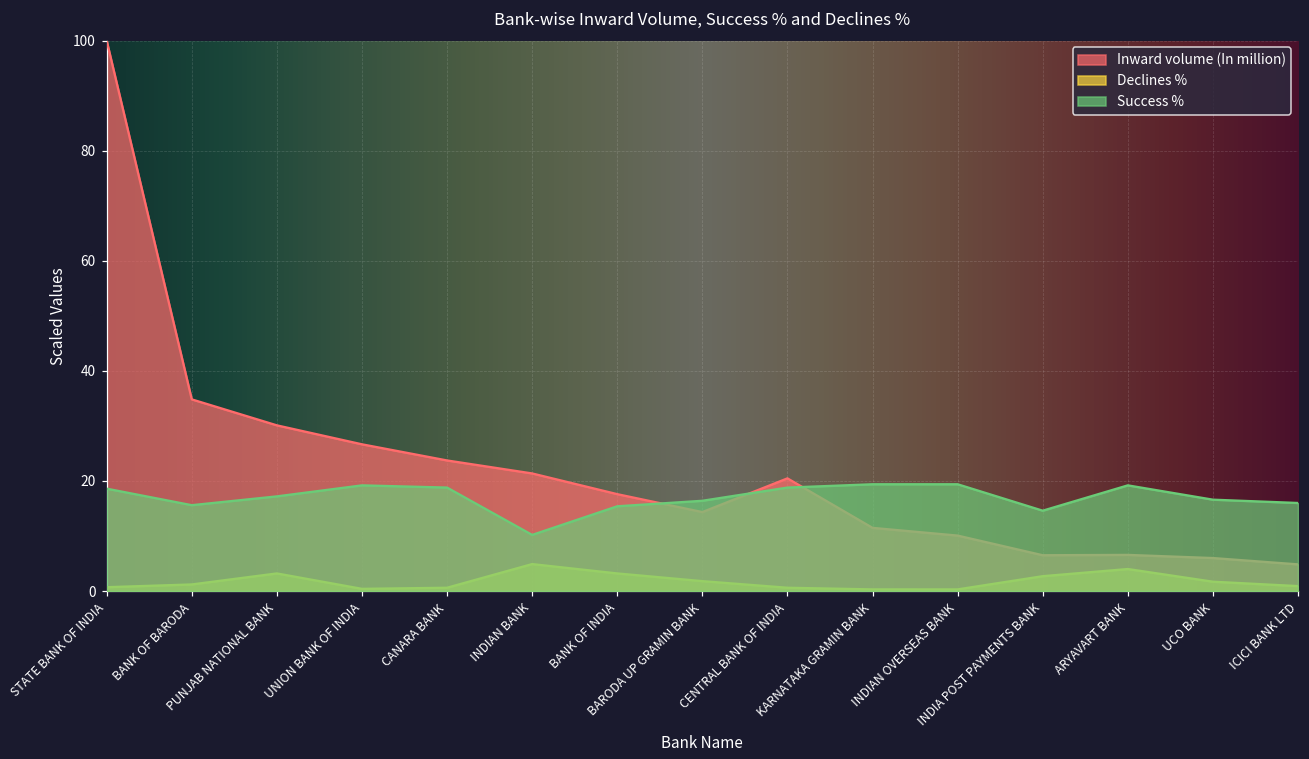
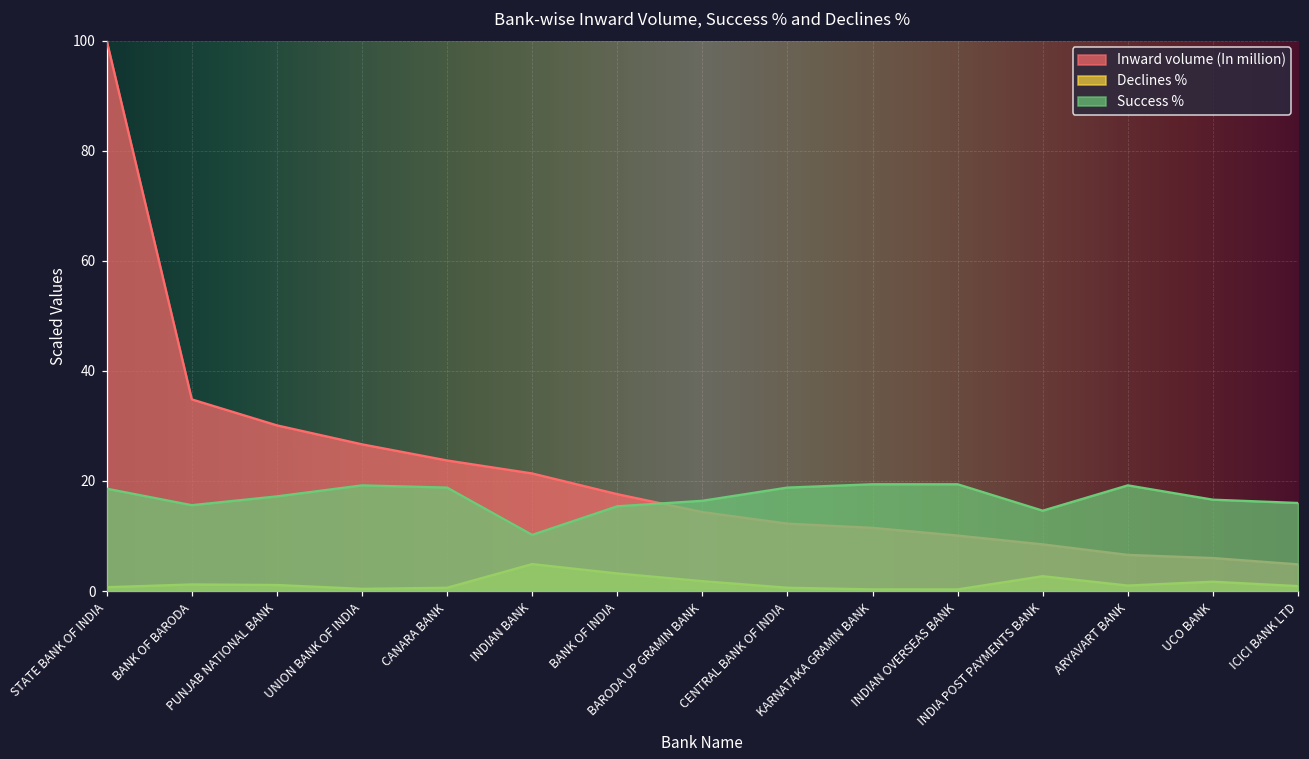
  {
    "Inward volume (In million)": {
      "STATE BANK OF INDIA": 100,
      "BANK OF BARODA": 35,
      "PUNJAB NATIONAL BANK": 30,
      "UNION BANK OF INDIA": 27,
      "CANARA BANK": 24,
      "INDIAN BANK": 21,
      "BANK OF INDIA": 18,
      "BARODA UP GRAMIN BANK": 14,
-     "CENTRAL BANK OF INDIA": 20,
+     "CENTRAL BANK OF INDIA": 12,
      "KARNATAKA GRAMIN BANK": 11,
      "INDIAN OVERSEAS BANK": 10,
-     "INDIA POST PAYMENTS BANK": 7,
+     "INDIA POST PAYMENTS BANK": 8,
      "ARYAVART BANK": 7,
      "UCO BANK": 6,
      "ICICI BANK LTD": 5
    },
    "Declines %": {
      "STATE BANK OF INDIA": 1,
      "BANK OF BARODA": 1,
-     "PUNJAB NATIONAL BANK": 3,
+     "PUNJAB NATIONAL BANK": 1,
      "UNION BANK OF INDIA": 0,
      "CANARA BANK": 1,
      "INDIAN BANK": 5,
      "BANK OF INDIA": 3,
      "BARODA UP GRAMIN BANK": 2,
      "CENTRAL BANK OF INDIA": 1,
      "KARNATAKA GRAMIN BANK": 0,
      "INDIAN OVERSEAS BANK": 0,
      "INDIA POST PAYMENTS BANK": 3,
-     "ARYAVART BANK": 4,
+     "ARYAVART BANK": 1,
      "UCO BANK": 2,
      "ICICI BANK LTD": 1
    },
    "Success %": {
      "STATE BANK OF INDIA": 19,
      "BANK OF BARODA": 16,
      "PUNJAB NATIONAL BANK": 17,
      "UNION BANK OF INDIA": 19,
      "CANARA BANK": 19,
      "INDIAN BANK": 10,
      "BANK OF INDIA": 15,
      "BARODA UP GRAMIN BANK": 16,
      "CENTRAL BANK OF INDIA": 19,
      "KARNATAKA GRAMIN BANK": 19,
      "INDIAN OVERSEAS BANK": 19,
      "INDIA POST PAYMENTS BANK": 15,
      "ARYAVART BANK": 19,
      "UCO BANK": 17,
      "ICICI BANK LTD": 16
    }
  }
